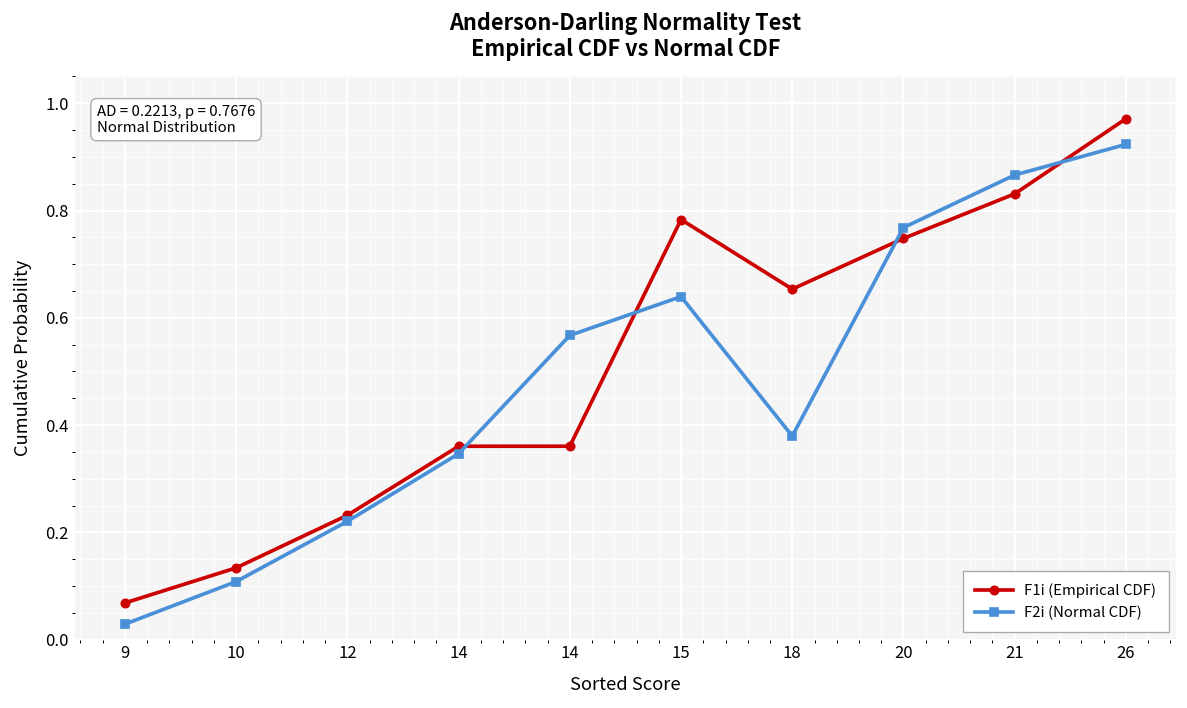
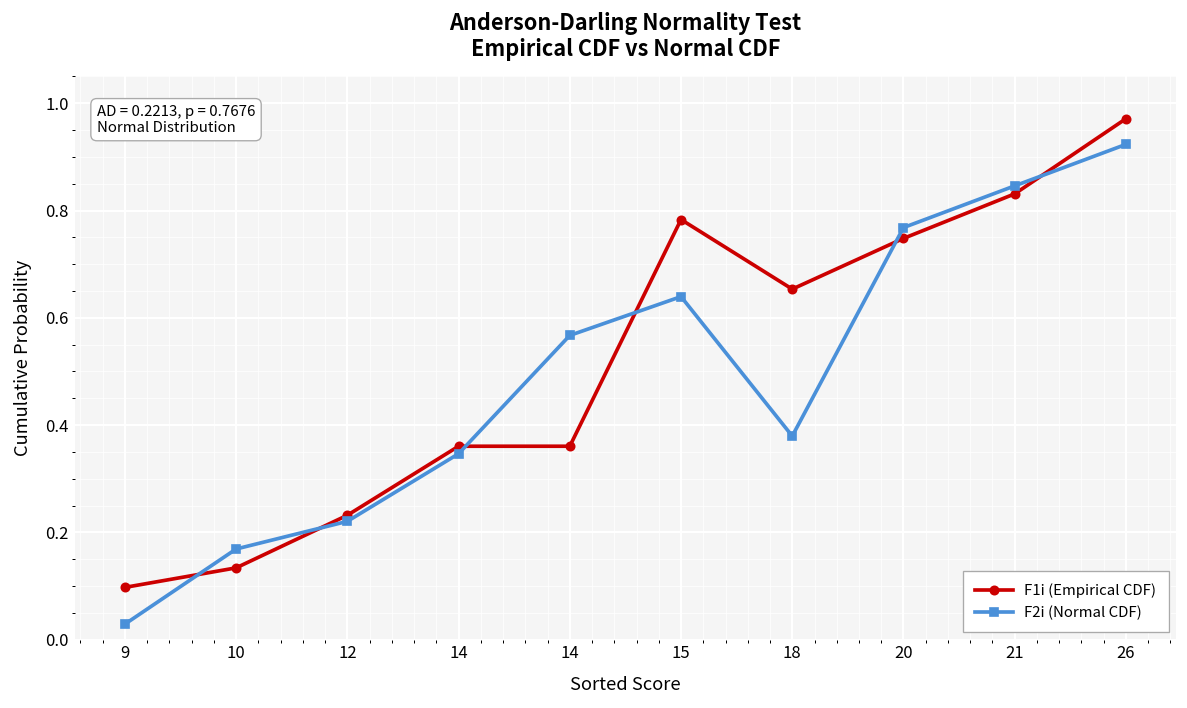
  {
    "F1i (Empirical CDF)": {
-     "9": 0.07,
+     "9": 0.10,
      "10": 0.13,
      "12": 0.23,
      "15": 0.78,
      "18": 0.65,
      "20": 0.75,
      "21": 0.83,
      "26": 0.97
    },
    "F2i (Normal CDF)": {
      "9": 0.03,
-     "10": 0.11,
+     "10": 0.17,
      "12": 0.22,
      "15": 0.64,
      "18": 0.38,
      "20": 0.77,
-     "21": 0.87,
+     "21": 0.85,
      "26": 0.92
    }
  }
